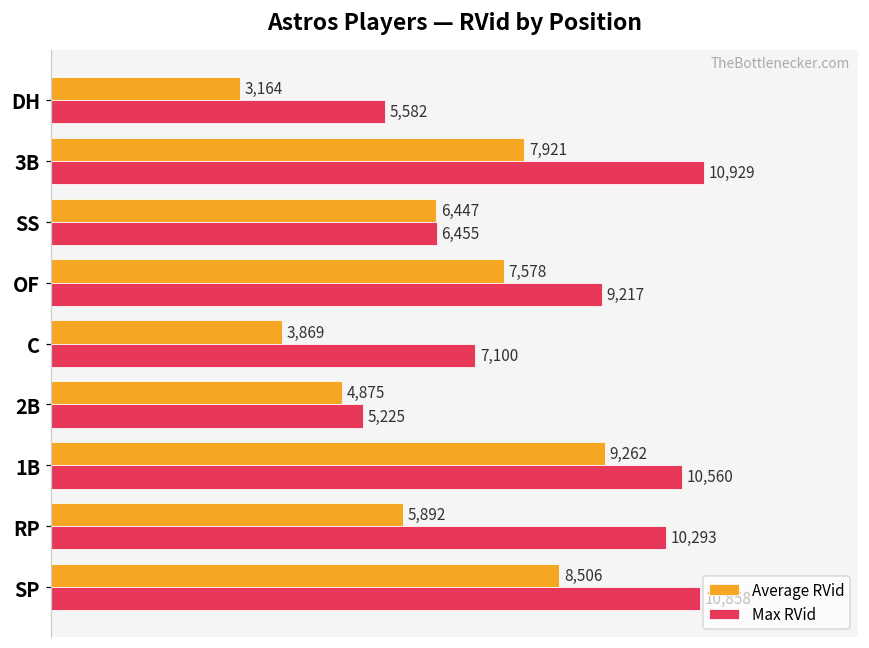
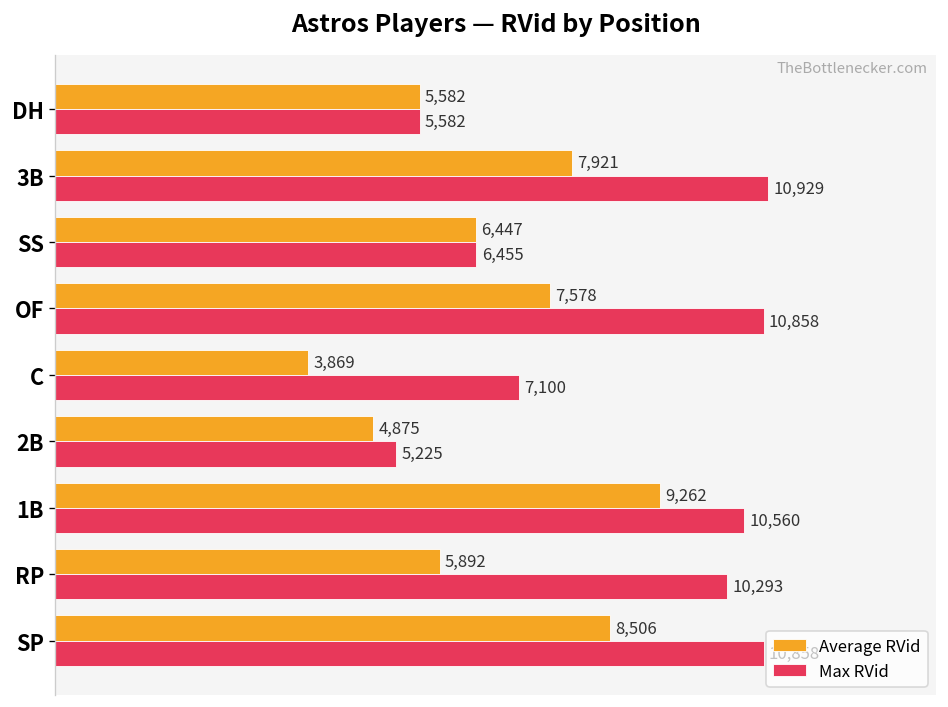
  {
    "Average RVid": {
-     "DH": "3,164",
+     "DH": "5,582",
      "3B": "7,921",
      "SS": "6,447",
      "OF": "7,578",
      "C": "3,869",
      "2B": "4,875",
      "1B": "9,262",
      "RP": "5,892",
      "SP": "8,506"
    },
    "Max RVid": {
      "DH": "5,582",
      "3B": "10,929",
      "SS": "6,455",
-     "OF": "9,217",
+     "OF": "10,858",
      "C": "7,100",
      "2B": "5,225",
      "1B": "10,560",
      "RP": "10,293"
    }
  }
